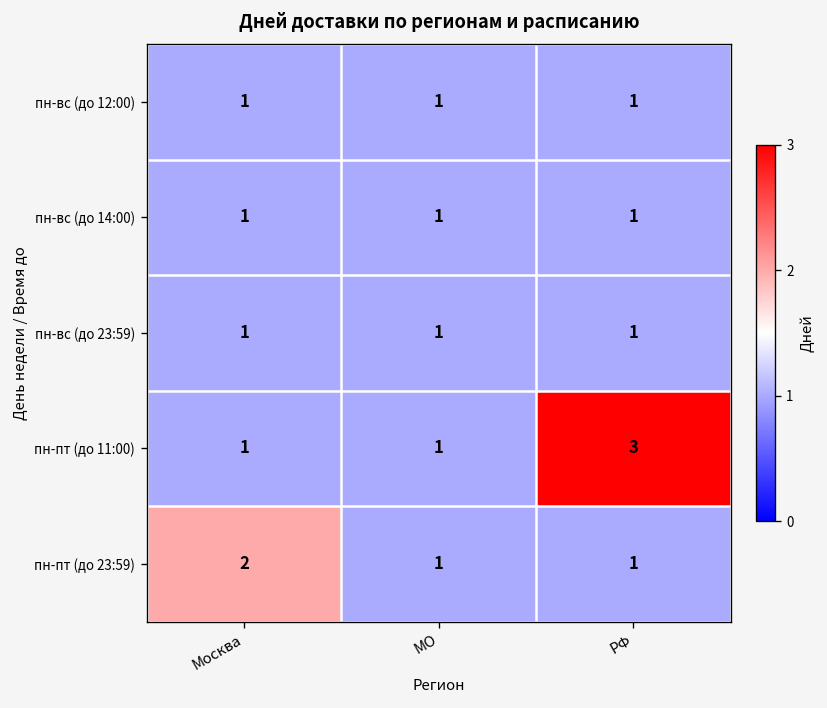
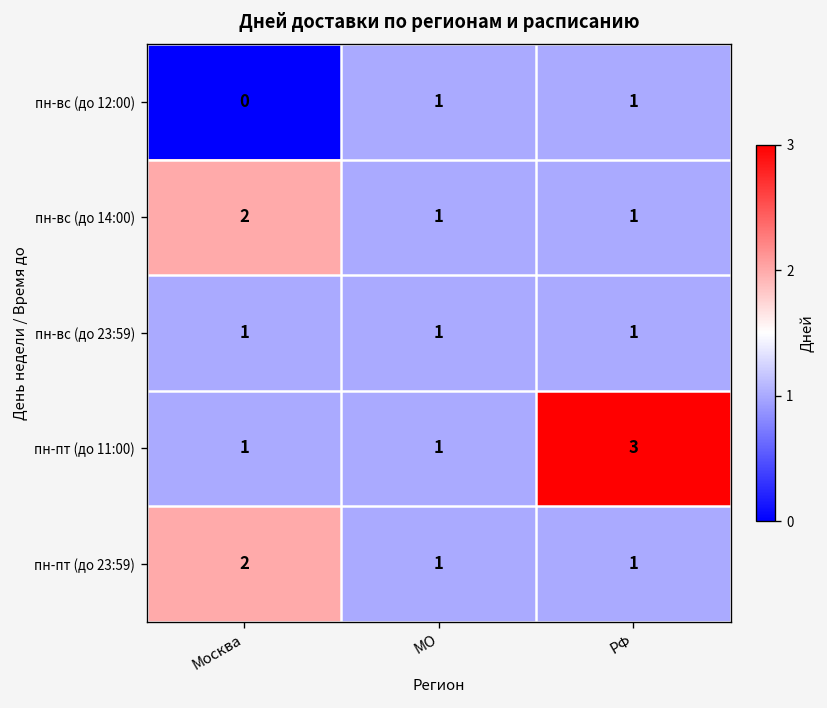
  {
    "пн-вс (до 12:00)": {
-     "Москва": 1,
+     "Москва": 0,
      "МО": 1,
      "РФ": 1
    },
    "пн-вс (до 14:00)": {
-     "Москва": 1,
+     "Москва": 2,
      "МО": 1,
      "РФ": 1
    },
    "пн-вс (до 23:59)": {
      "Москва": 1,
      "МО": 1,
      "РФ": 1
    },
    "пн-пт (до 11:00)": {
      "Москва": 1,
      "МО": 1,
      "РФ": 3
    },
    "пн-пт (до 23:59)": {
      "Москва": 2,
      "МО": 1,
      "РФ": 1
    }
  }
